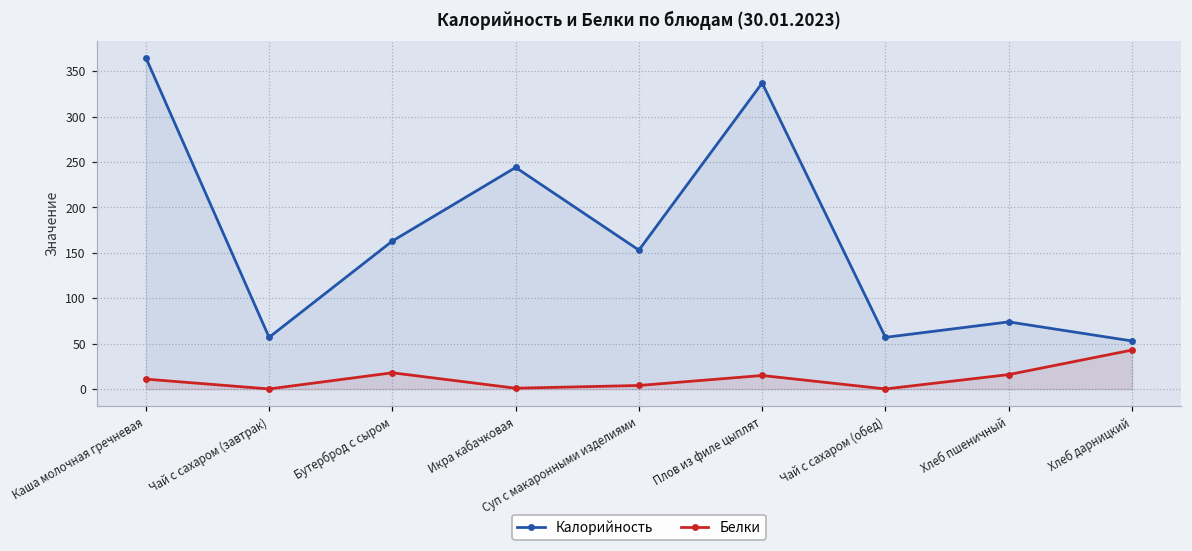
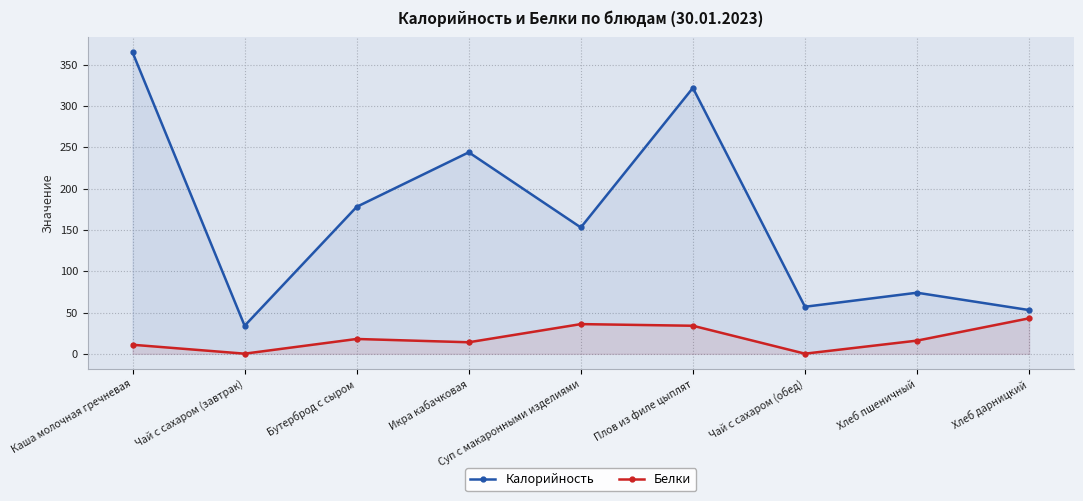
  {
    "Калорийность": {
      "Каша молочная гречневая": 370,
-     "Чай с сахаром (завтрак)": 60,
-     "Бутерброд с сыром": 160,
+     "Чай с сахаром (завтрак)": 30,
+     "Бутерброд с сыром": 180,
      "Икра кабачковая": 240,
      "Суп с макаронными изделиями": 150,
-     "Плов из филе цыплят": 340,
+     "Плов из филе цыплят": 320,
      "Чай с сахаром (обед)": 60,
      "Хлеб пшеничный": 70,
      "Хлеб дарницкий": 50
    },
    "Белки": {
      "Каша молочная гречневая": 10,
      "Чай с сахаром (завтрак)": 0,
      "Бутерброд с сыром": 20,
-     "Икра кабачковая": 0,
-     "Суп с макаронными изделиями": 0,
-     "Плов из филе цыплят": 20,
+     "Икра кабачковая": 10,
+     "Суп с макаронными изделиями": 40,
+     "Плов из филе цыплят": 30,
      "Чай с сахаром (обед)": 0,
      "Хлеб пшеничный": 20,
      "Хлеб дарницкий": 40
    }
  }
